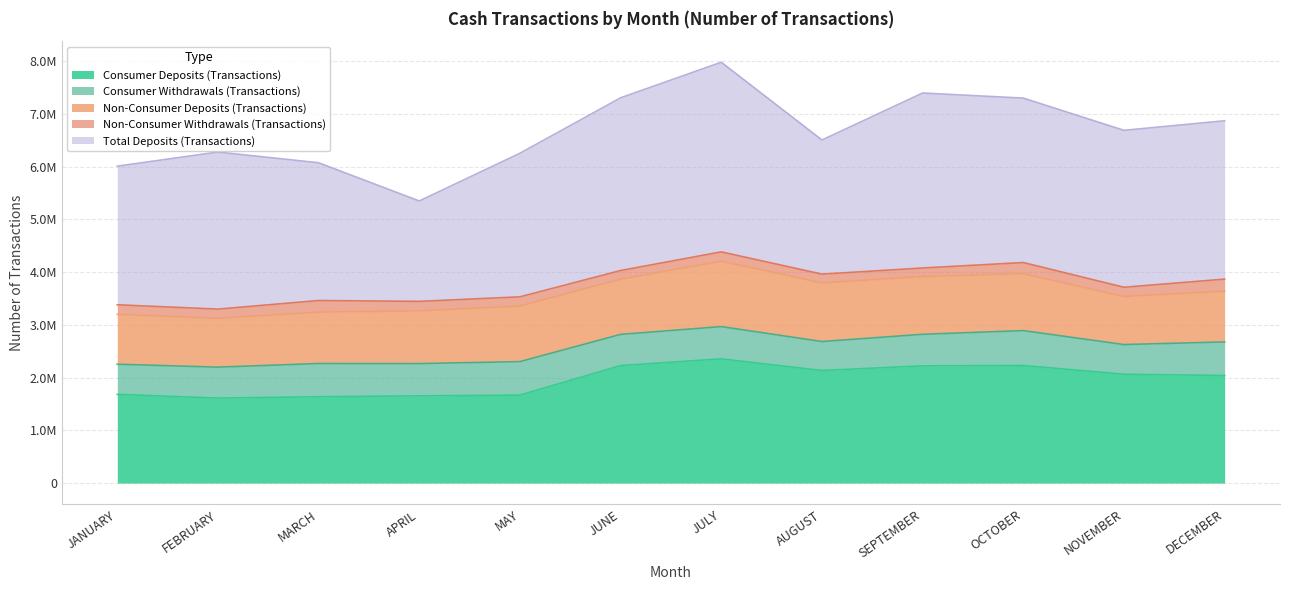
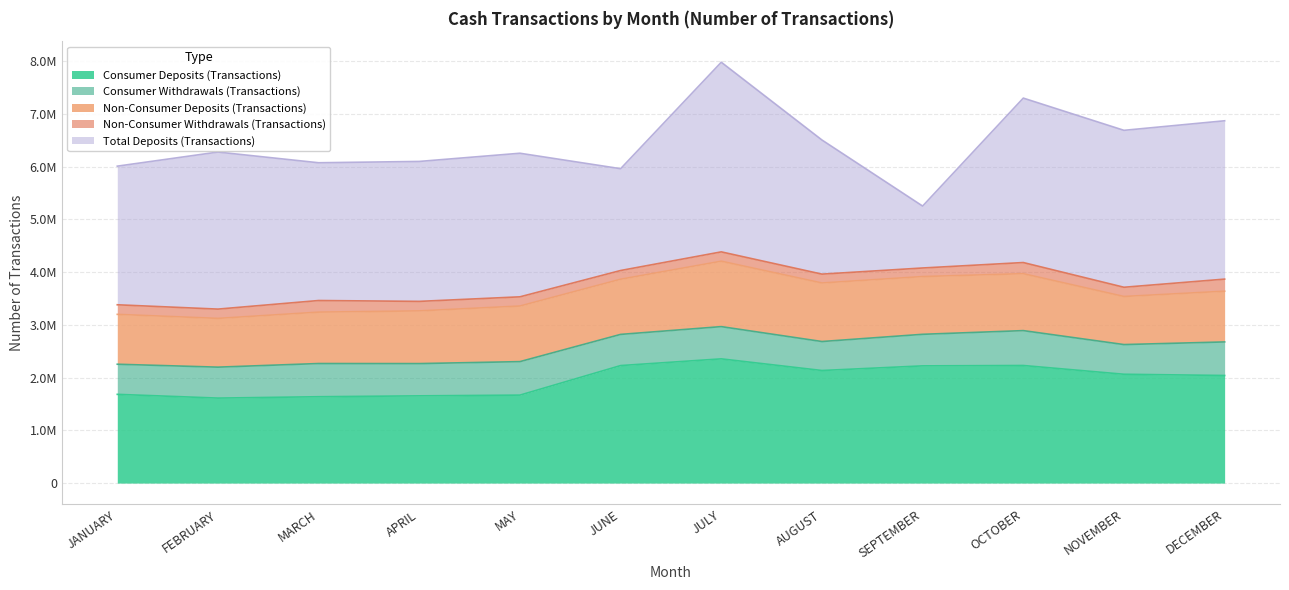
  {
    "Total Deposits (Transactions)": {
      "JANUARY": 2600000,
      "FEBRUARY": 3000000,
      "MARCH": 2600000,
-     "APRIL": 1900000,
+     "APRIL": 2700000,
      "MAY": 2700000,
-     "JUNE": 3300000,
+     "JUNE": 1900000,
      "JULY": 3600000,
      "AUGUST": 2500000,
-     "SEPTEMBER": 3300000,
+     "SEPTEMBER": 1200000,
      "OCTOBER": 3100000,
      "NOVEMBER": 3000000,
      "DECEMBER": 3000000
    }
  }
